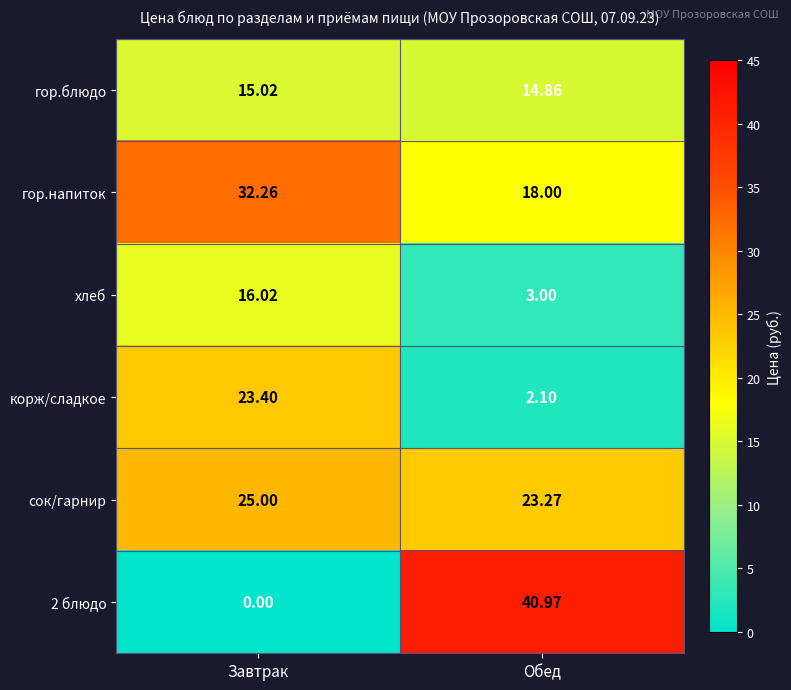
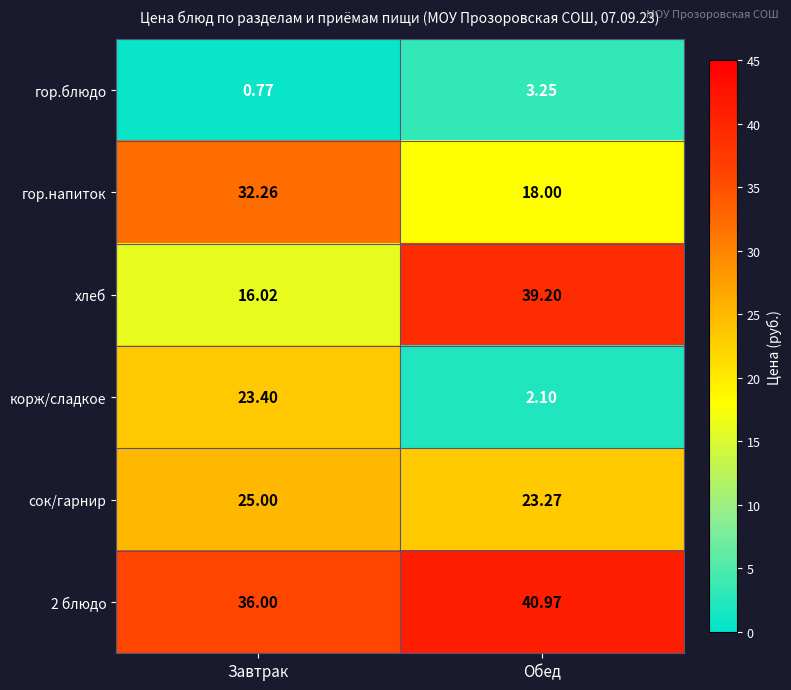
  {
    "гор.блюдо": {
-     "Завтрак": 15.02,
-     "Обед": 14.86
+     "Завтрак": 0.77,
+     "Обед": 3.25
    },
    "гор.напиток": {
      "Завтрак": 32.26,
      "Обед": 18.00
    },
    "хлеб": {
      "Завтрак": 16.02,
-     "Обед": 3.00
+     "Обед": 39.20
    },
    "корж/сладкое": {
      "Завтрак": 23.40,
      "Обед": 2.10
    },
    "сок/гарнир": {
      "Завтрак": 25.00,
      "Обед": 23.27
    },
    "2 блюдо": {
-     "Завтрак": 0.00,
+     "Завтрак": 36.00,
      "Обед": 40.97
    }
  }
